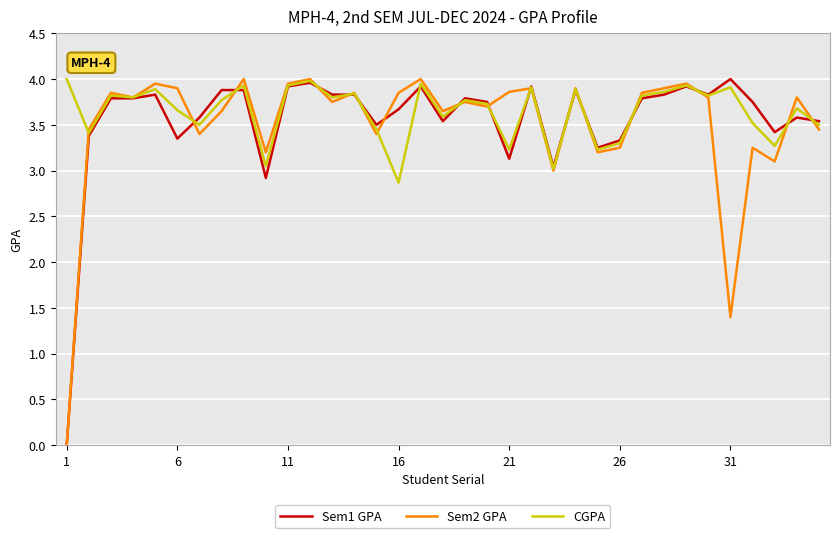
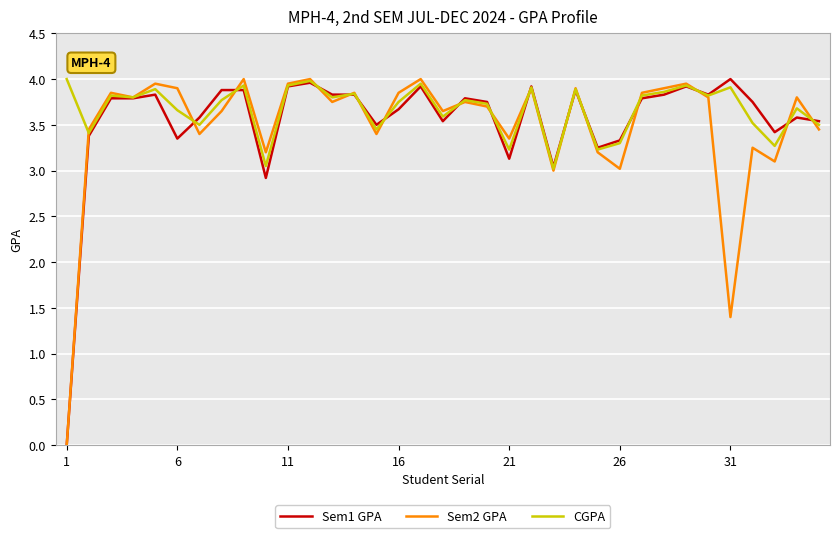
  {
    "Sem1 GPA": {
      "6": 3.4,
      "16": 3.7,
      "21": 3.1,
      "26": 3.3,
      "31": 4.0
    },
    "Sem2 GPA": {
      "6": 3.9,
      "16": 3.9,
-     "21": 3.9,
-     "26": 3.3,
+     "21": 3.4,
+     "26": 3.0,
      "31": 1.4
    },
    "CGPA": {
      "1": 4.0,
      "6": 3.7,
-     "16": 2.9,
+     "16": 3.8,
      "21": 3.2,
      "26": 3.3,
      "31": 3.9
    }
  }
